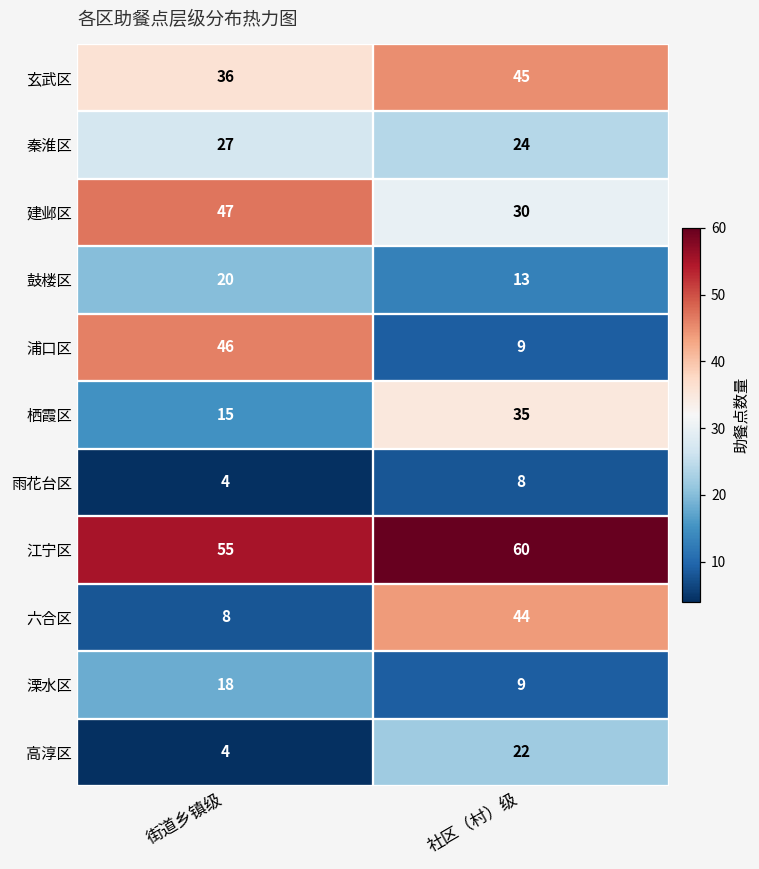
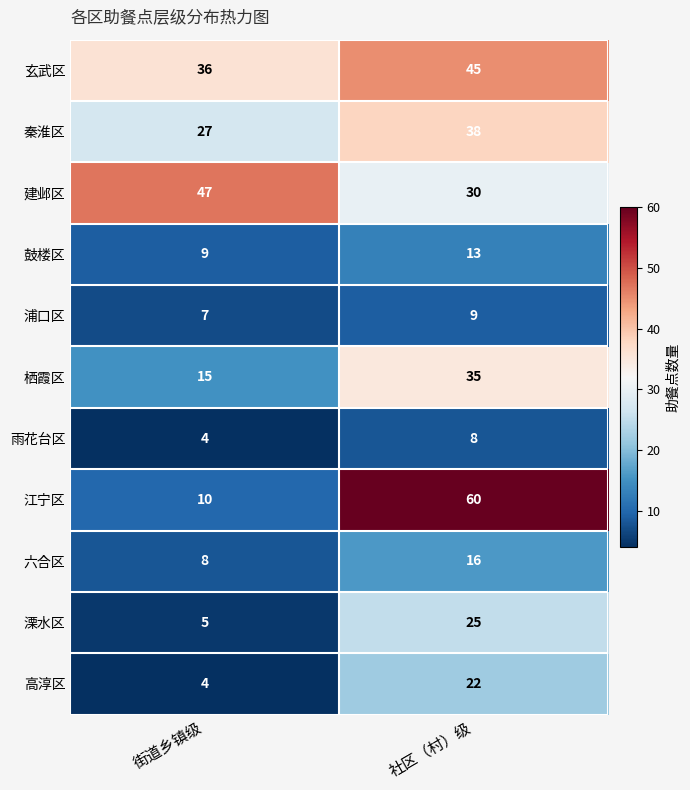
  {
    "玄武区": {
      "街道乡镇级": 36,
      "社区（村）级": 45
    },
    "秦淮区": {
      "街道乡镇级": 27,
-     "社区（村）级": 24
+     "社区（村）级": 38
    },
    "建邺区": {
      "街道乡镇级": 47,
      "社区（村）级": 30
    },
    "鼓楼区": {
-     "街道乡镇级": 20,
+     "街道乡镇级": 9,
      "社区（村）级": 13
    },
    "浦口区": {
-     "街道乡镇级": 46,
+     "街道乡镇级": 7,
      "社区（村）级": 9
    },
    "栖霞区": {
      "街道乡镇级": 15,
      "社区（村）级": 35
    },
    "雨花台区": {
      "街道乡镇级": 4,
      "社区（村）级": 8
    },
    "江宁区": {
-     "街道乡镇级": 55,
+     "街道乡镇级": 10,
      "社区（村）级": 60
    },
    "六合区": {
      "街道乡镇级": 8,
-     "社区（村）级": 44
+     "社区（村）级": 16
    },
    "溧水区": {
-     "街道乡镇级": 18,
-     "社区（村）级": 9
+     "街道乡镇级": 5,
+     "社区（村）级": 25
    },
    "高淳区": {
      "街道乡镇级": 4,
      "社区（村）级": 22
    }
  }
